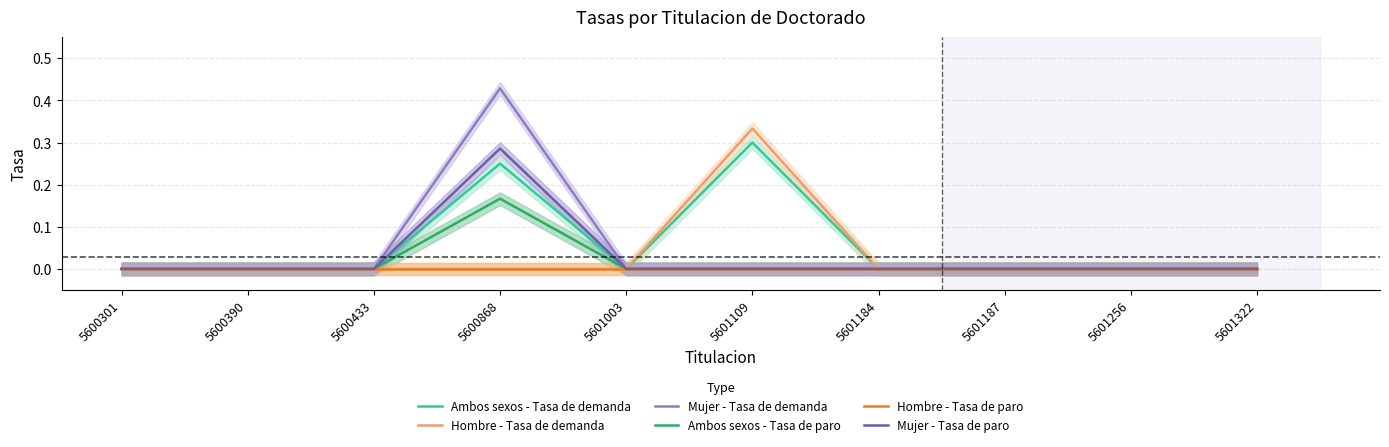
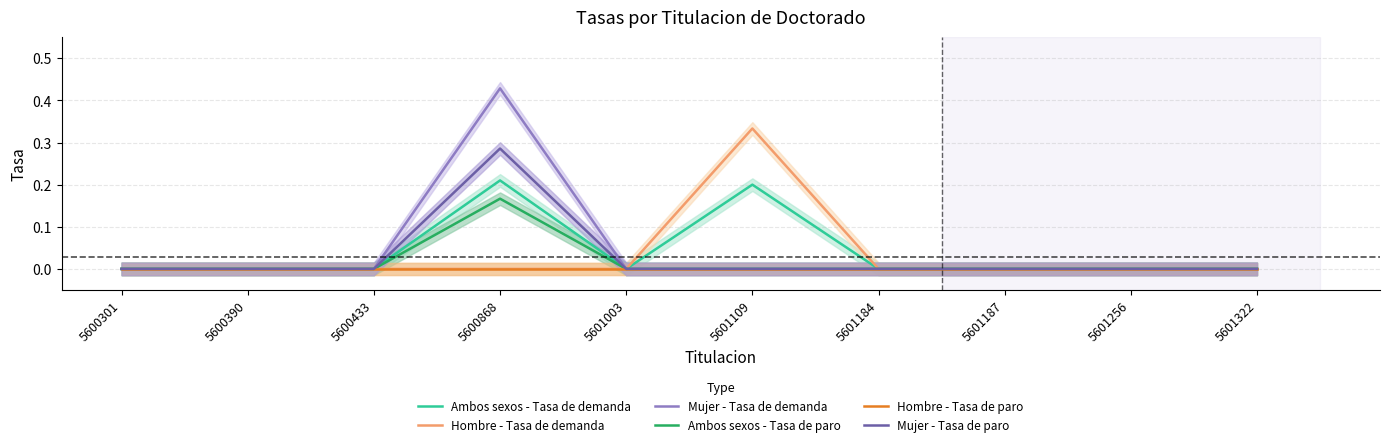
  {
    "Ambos sexos - Tasa de demanda": {
-     "5600868": 0.25,
-     "5601109": 0.3
+     "5600868": 0.21,
+     "5601109": 0.2
    },
    "Ambos sexos - Tasa de paro": {
      "5600868": 0.17
    }
  }
